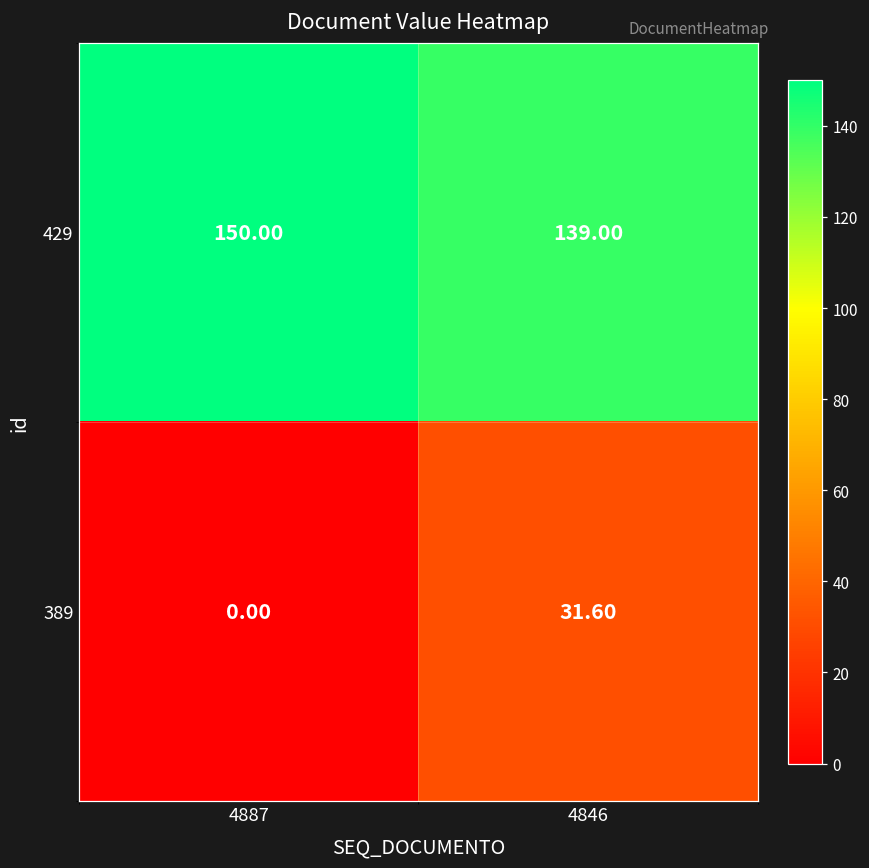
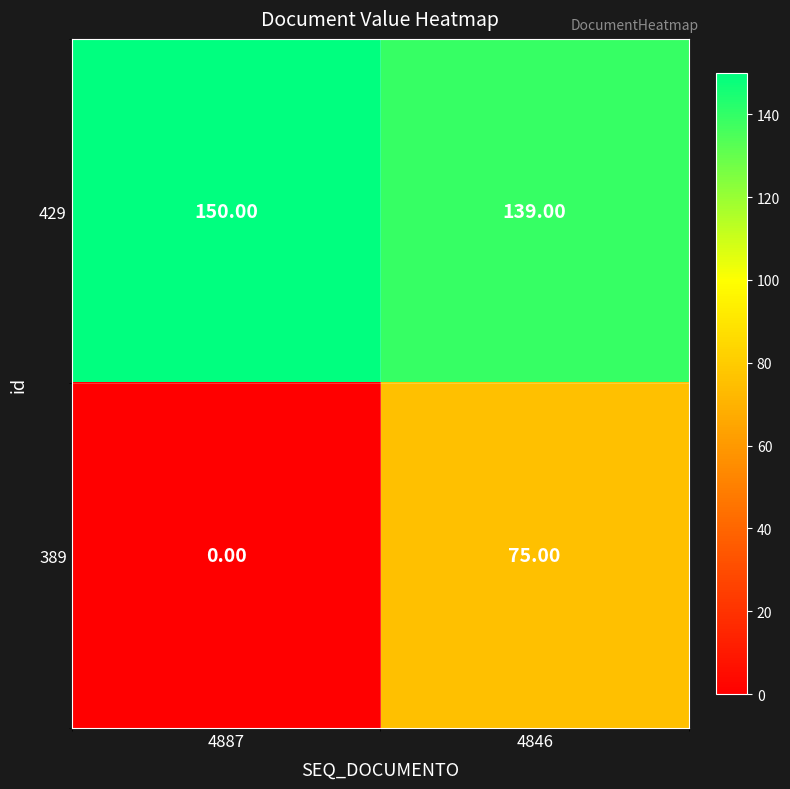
  {
    "429": {
      "4887": 150.00,
      "4846": 139.00
    },
    "389": {
      "4887": 0.00,
-     "4846": 31.60
+     "4846": 75.00
    }
  }
